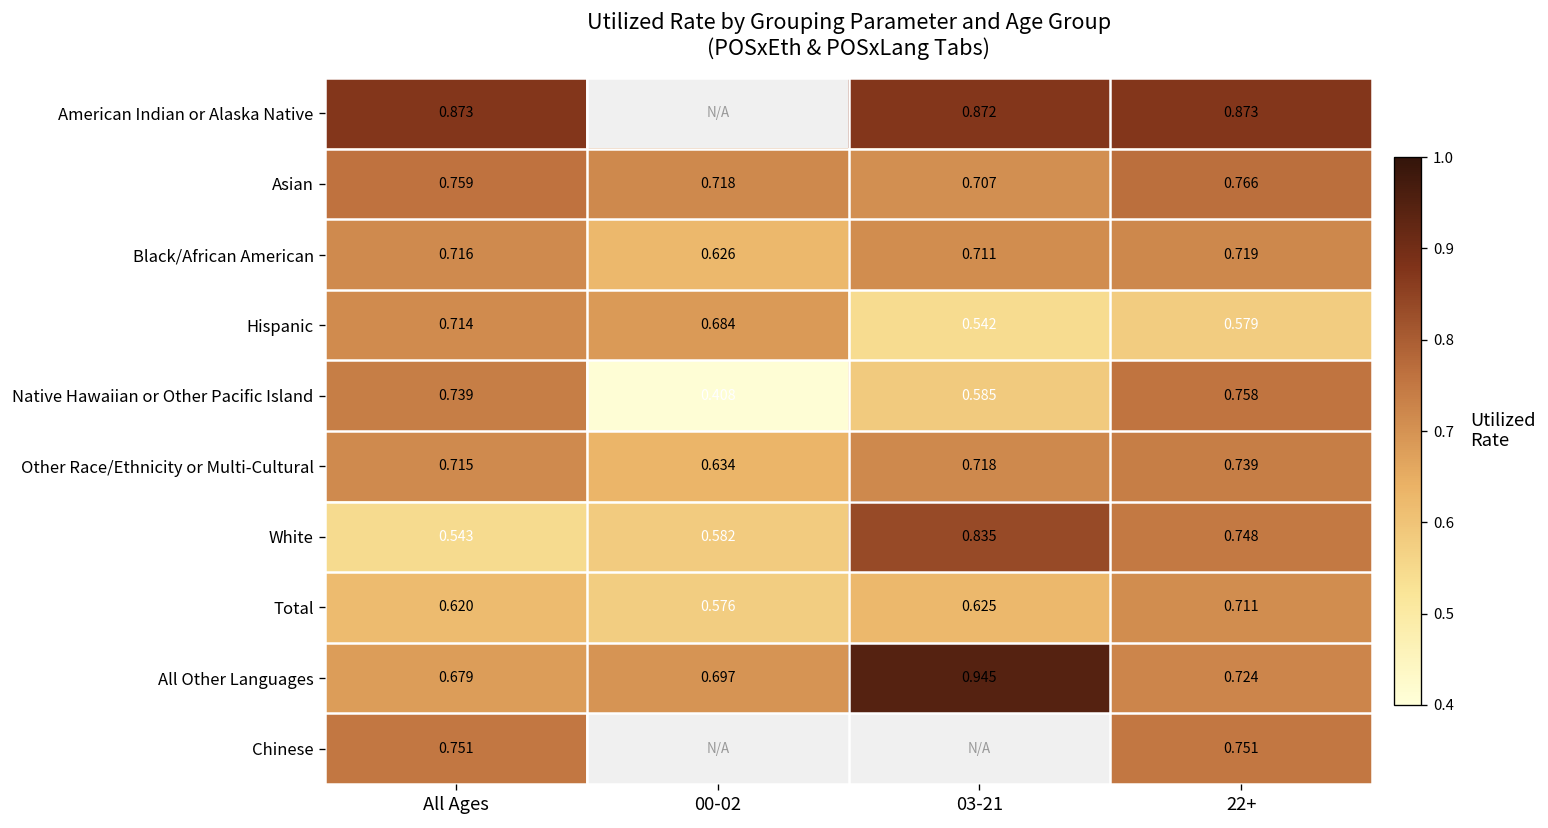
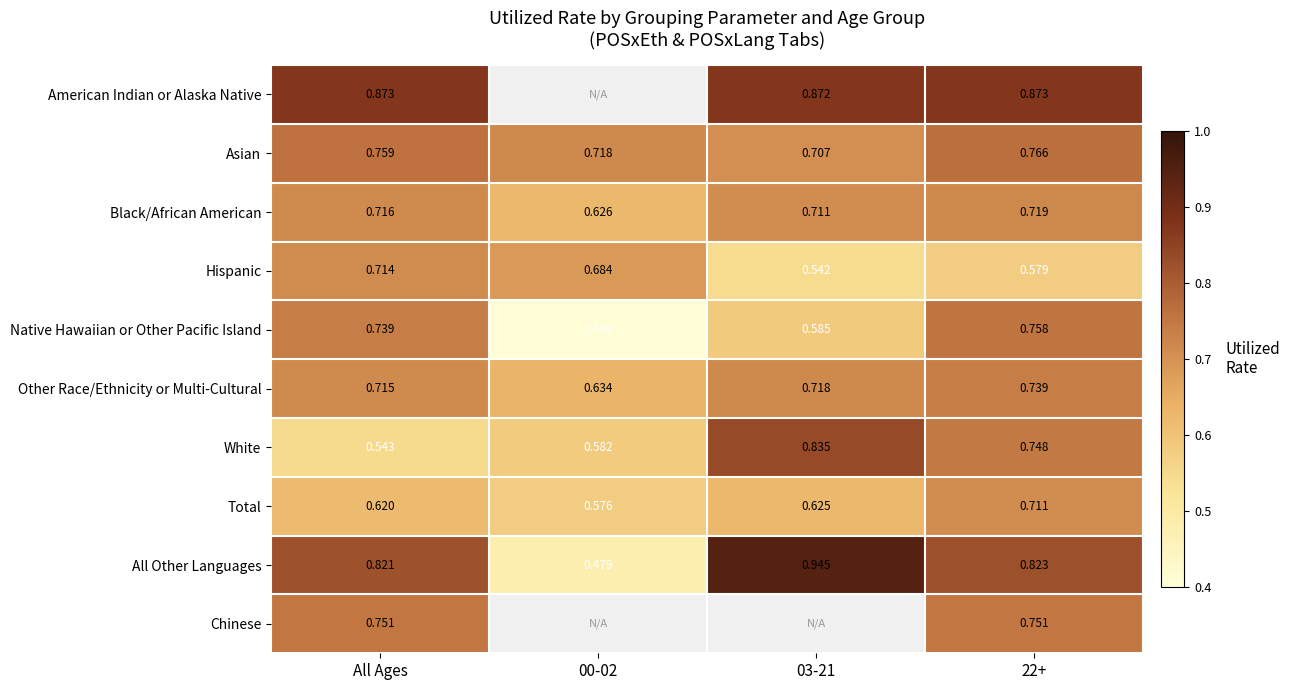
  {
    "American Indian or Alaska Native": {
      "All Ages": 0.873,
      "03-21": 0.872,
      "22+": 0.873
    },
    "Asian": {
      "All Ages": 0.759,
      "00-02": 0.718,
      "03-21": 0.707,
      "22+": 0.766
    },
    "Black/African American": {
      "All Ages": 0.716,
      "00-02": 0.626,
      "03-21": 0.711,
      "22+": 0.719
    },
    "Hispanic": {
      "All Ages": 0.714,
      "00-02": 0.684,
      "03-21": 0.542,
      "22+": 0.579
    },
    "Native Hawaiian or Other Pacific Island": {
      "All Ages": 0.739,
      "03-21": 0.585,
      "22+": 0.758
    },
    "Other Race/Ethnicity or Multi-Cultural": {
      "All Ages": 0.715,
      "00-02": 0.634,
      "03-21": 0.718,
      "22+": 0.739
    },
    "White": {
      "All Ages": 0.543,
      "00-02": 0.582,
      "03-21": 0.835,
      "22+": 0.748
    },
    "Total": {
      "All Ages": 0.620,
      "00-02": 0.576,
      "03-21": 0.625,
      "22+": 0.711
    },
    "All Other Languages": {
-     "All Ages": 0.679,
-     "00-02": 0.697,
+     "All Ages": 0.821,
+     "00-02": 0.479,
      "03-21": 0.945,
-     "22+": 0.724
+     "22+": 0.823
    },
    "Chinese": {
      "All Ages": 0.751,
      "22+": 0.751
    }
  }
